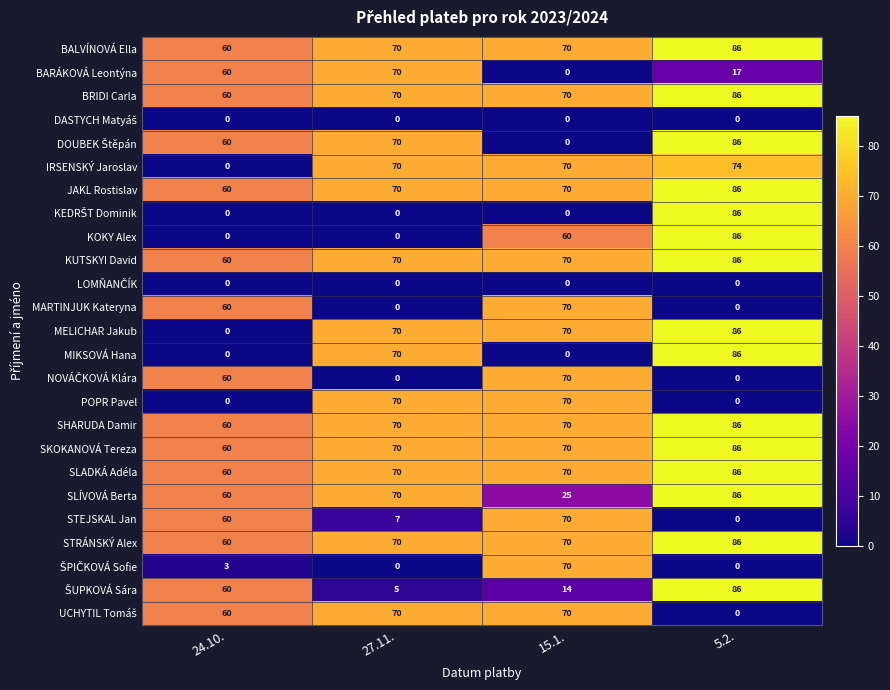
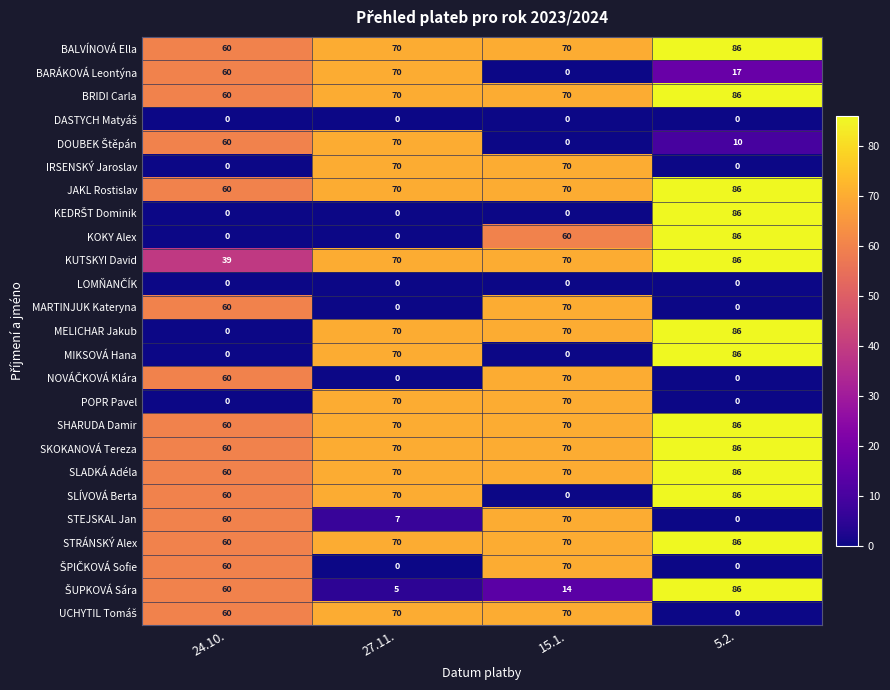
  {
    "BALVÍNOVÁ Ella": {
      "24.10.": 60,
      "27.11.": 70,
      "15.1.": 70,
      "5.2.": 86
    },
    "BARÁKOVÁ Leontýna": {
      "24.10.": 60,
      "27.11.": 70,
      "15.1.": 0,
      "5.2.": 17
    },
    "BRIDI Carla": {
      "24.10.": 60,
      "27.11.": 70,
      "15.1.": 70,
      "5.2.": 86
    },
    "DASTYCH Matyáš": {
      "24.10.": 0,
      "27.11.": 0,
      "15.1.": 0,
      "5.2.": 0
    },
    "DOUBEK Štěpán": {
      "24.10.": 60,
      "27.11.": 70,
      "15.1.": 0,
-     "5.2.": 86
+     "5.2.": 10
    },
    "IRSENSKÝ Jaroslav": {
      "24.10.": 0,
      "27.11.": 70,
      "15.1.": 70,
-     "5.2.": 74
+     "5.2.": 0
    },
    "JAKL Rostislav": {
      "24.10.": 60,
      "27.11.": 70,
      "15.1.": 70,
      "5.2.": 86
    },
    "KEDRŠT Dominik": {
      "24.10.": 0,
      "27.11.": 0,
      "15.1.": 0,
      "5.2.": 86
    },
    "KOKY Alex": {
      "24.10.": 0,
      "27.11.": 0,
      "15.1.": 60,
      "5.2.": 86
    },
    "KUTSKYI David": {
-     "24.10.": 60,
+     "24.10.": 39,
      "27.11.": 70,
      "15.1.": 70,
      "5.2.": 86
    },
    "LOMŇANČÍK": {
      "24.10.": 0,
      "27.11.": 0,
      "15.1.": 0,
      "5.2.": 0
    },
    "MARTINJUK Kateryna": {
      "24.10.": 60,
      "27.11.": 0,
      "15.1.": 70,
      "5.2.": 0
    },
    "MELICHAR Jakub": {
      "24.10.": 0,
      "27.11.": 70,
      "15.1.": 70,
      "5.2.": 86
    },
    "MIKSOVÁ Hana": {
      "24.10.": 0,
      "27.11.": 70,
      "15.1.": 0,
      "5.2.": 86
    },
    "NOVÁČKOVÁ Klára": {
      "24.10.": 60,
      "27.11.": 0,
      "15.1.": 70,
      "5.2.": 0
    },
    "POPR Pavel": {
      "24.10.": 0,
      "27.11.": 70,
      "15.1.": 70,
      "5.2.": 0
    },
    "SHARUDA Damir": {
      "24.10.": 60,
      "27.11.": 70,
      "15.1.": 70,
      "5.2.": 86
    },
    "SKOKANOVÁ Tereza": {
      "24.10.": 60,
      "27.11.": 70,
      "15.1.": 70,
      "5.2.": 86
    },
    "SLADKÁ Adéla": {
      "24.10.": 60,
      "27.11.": 70,
      "15.1.": 70,
      "5.2.": 86
    },
    "SLÍVOVÁ Berta": {
      "24.10.": 60,
      "27.11.": 70,
-     "15.1.": 25,
+     "15.1.": 0,
      "5.2.": 86
    },
    "STEJSKAL Jan": {
      "24.10.": 60,
      "27.11.": 7,
      "15.1.": 70,
      "5.2.": 0
    },
    "STRÁNSKÝ Alex": {
      "24.10.": 60,
      "27.11.": 70,
      "15.1.": 70,
      "5.2.": 86
    },
    "ŠPIČKOVÁ Sofie": {
-     "24.10.": 3,
+     "24.10.": 60,
      "27.11.": 0,
      "15.1.": 70,
      "5.2.": 0
    },
    "ŠUPKOVÁ Sára": {
      "24.10.": 60,
      "27.11.": 5,
      "15.1.": 14,
      "5.2.": 86
    },
    "UCHYTIL Tomáš": {
      "24.10.": 60,
      "27.11.": 70,
      "15.1.": 70,
      "5.2.": 0
    }
  }
